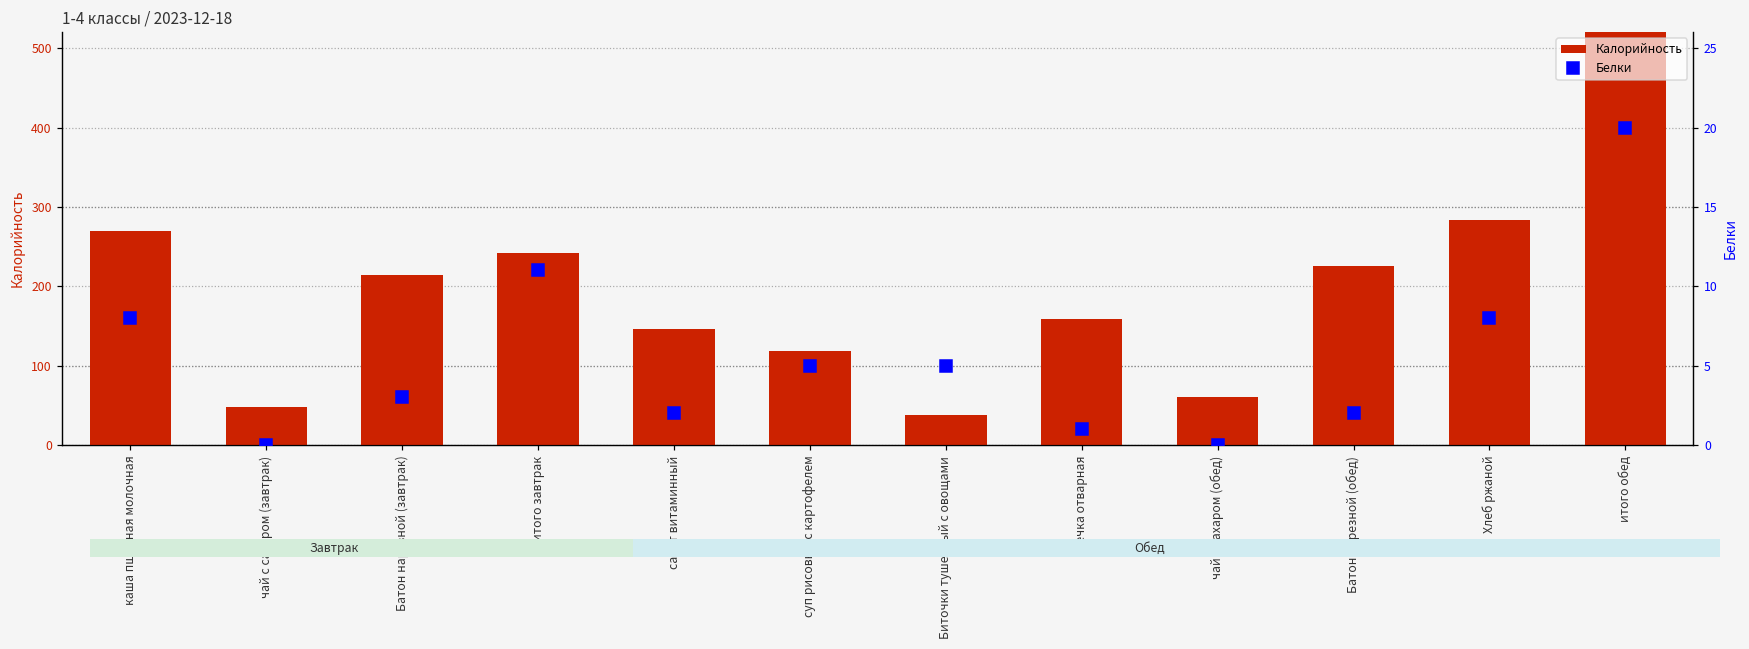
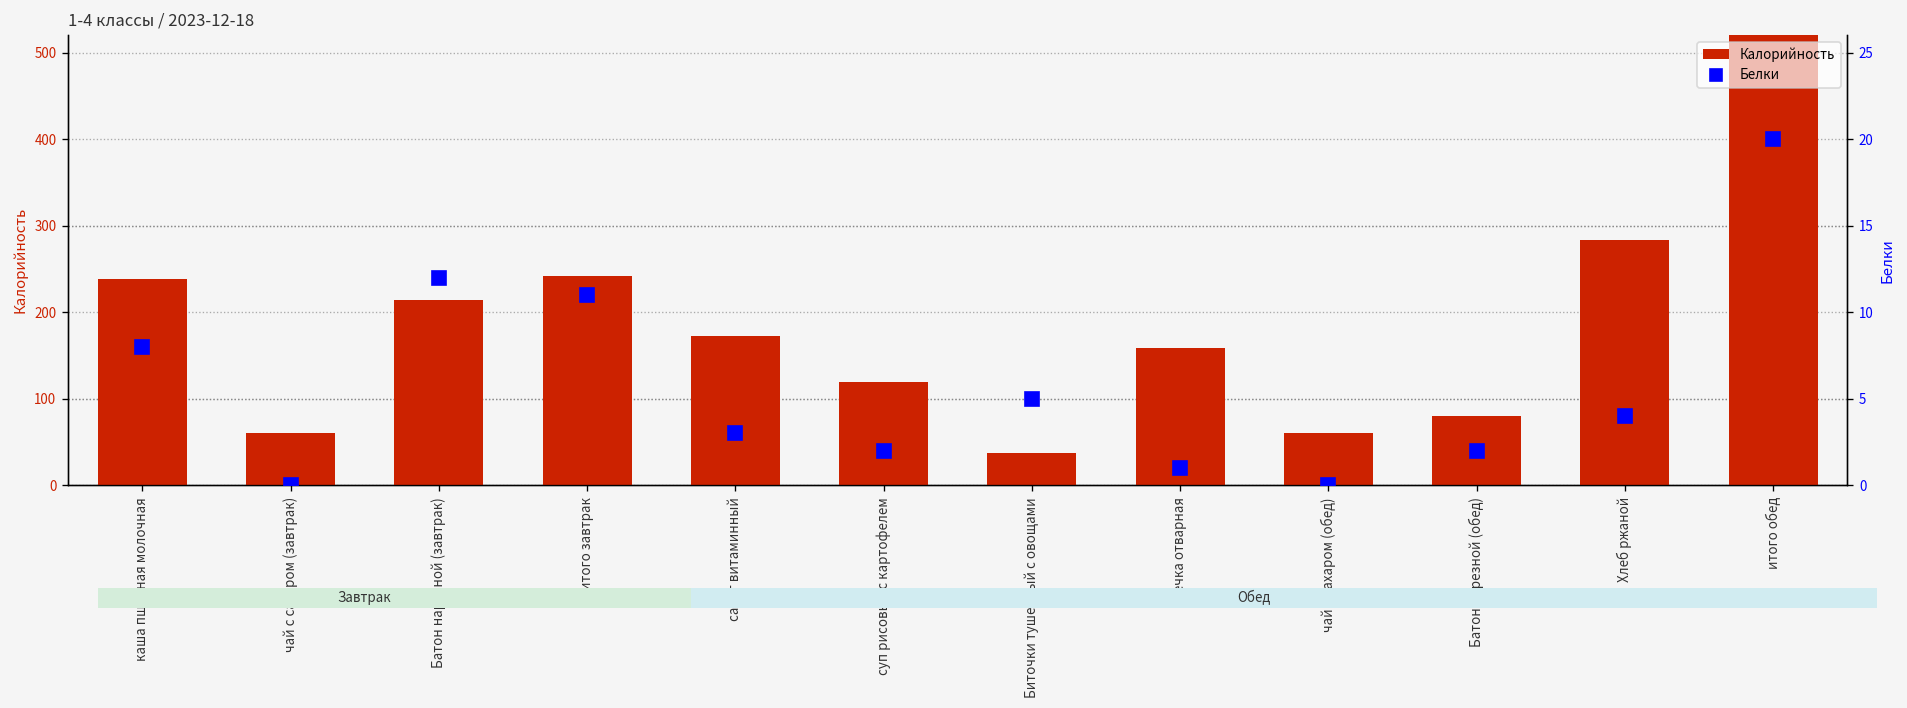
  {
    "Калорийность": {
-     "каша пшенная молочная": 270,
-     "чай с сахаром (завтрак)": 50,
+     "каша пшенная молочная": 240,
+     "чай с сахаром (завтрак)": 60,
      "Батон нарезной (завтрак)": 210,
      "итого завтрак": 240,
-     "салат витаминный": 150,
+     "салат витаминный": 170,
      "суп рисовый с картофелем": 120,
      "Биточки тушенный с овощами": 40,
      "Гречка отварная": 160,
      "чай с сахаром (обед)": 60,
-     "Батон нарезной (обед)": 230,
+     "Батон нарезной (обед)": 80,
      "Хлеб ржаной": 280
    },
    "Белки": {
      "каша пшенная молочная": 8,
      "чай с сахаром (завтрак)": 0,
-     "Батон нарезной (завтрак)": 3,
+     "Батон нарезной (завтрак)": 12,
      "итого завтрак": 11,
-     "салат витаминный": 2,
-     "суп рисовый с картофелем": 5,
+     "салат витаминный": 3,
+     "суп рисовый с картофелем": 2,
      "Биточки тушенный с овощами": 5,
      "Гречка отварная": 1,
      "чай с сахаром (обед)": 0,
      "Батон нарезной (обед)": 2,
-     "Хлеб ржаной": 8,
+     "Хлеб ржаной": 4,
      "итого обед": 20
    }
  }
